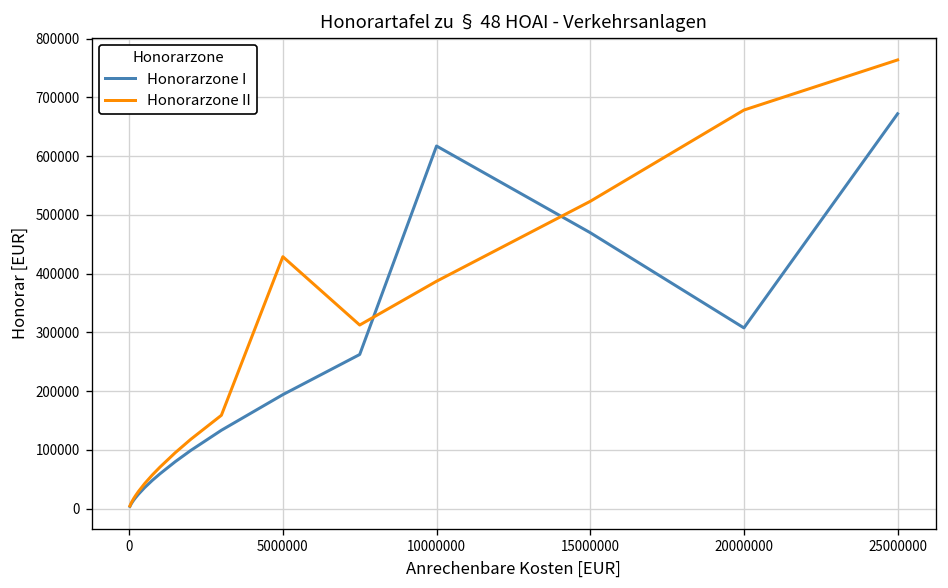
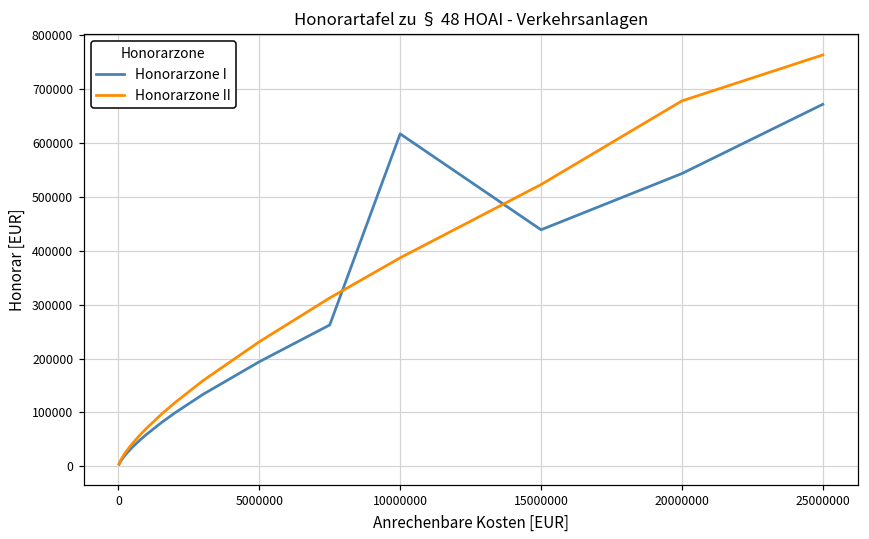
  {
    "Honorarzone I": {
      "5000000": 190000,
      "10000000": 620000,
-     "15000000": 470000,
-     "20000000": 310000,
+     "15000000": 440000,
+     "20000000": 540000,
      "25000000": 670000
    },
    "Honorarzone II": {
-     "5000000": 430000,
+     "5000000": 230000,
      "10000000": 390000,
      "15000000": 520000,
      "20000000": 680000,
      "25000000": 760000
    }
  }
